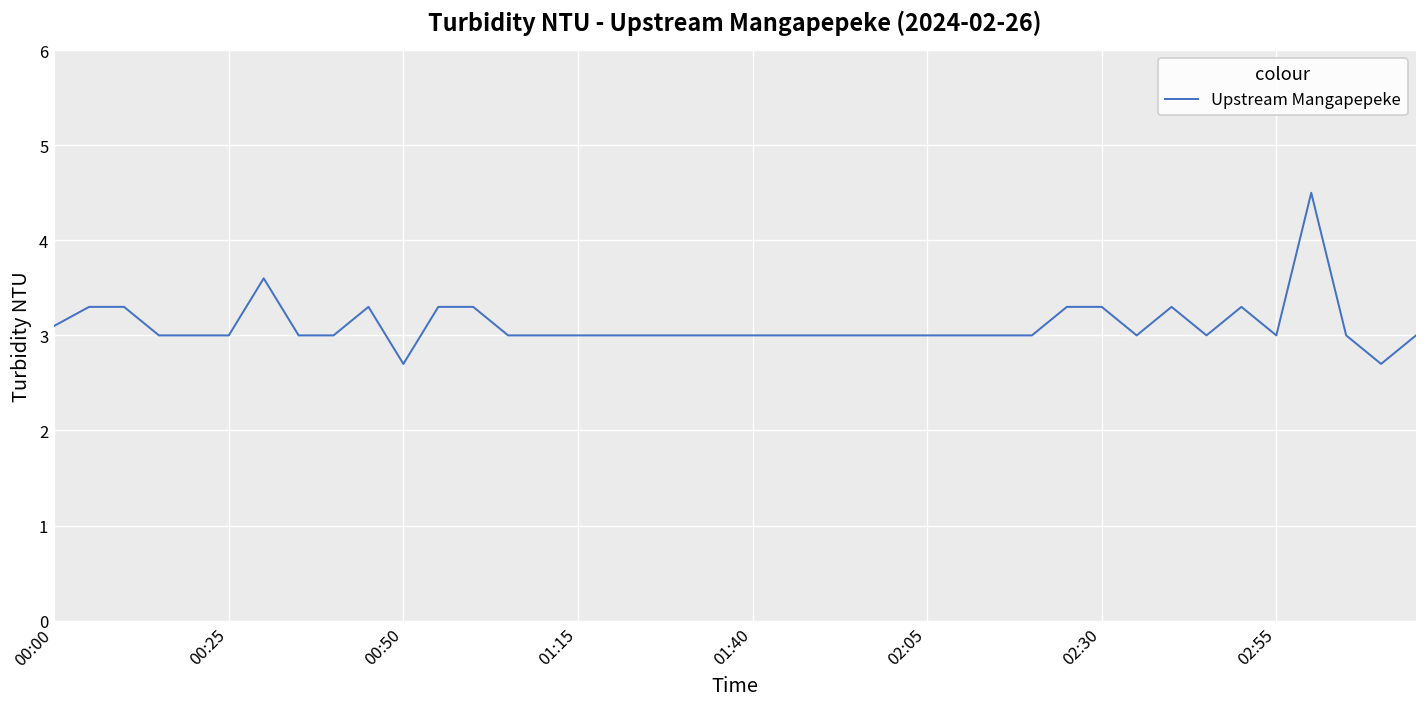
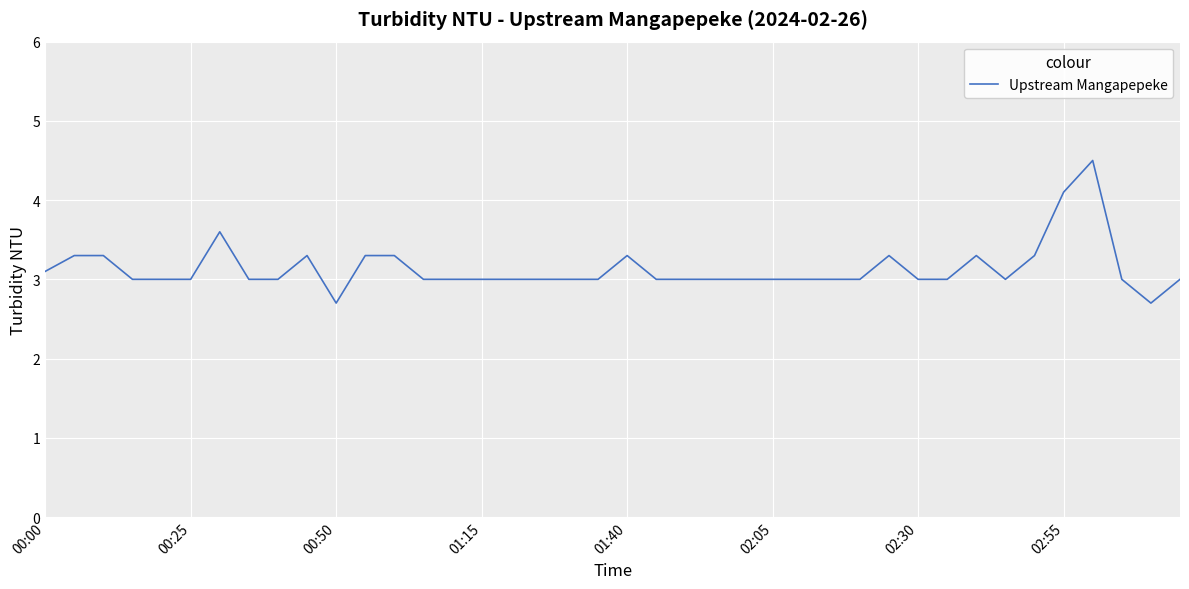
  {
    "00:00": 3.1,
    "00:25": 3.0,
    "00:50": 2.7,
    "01:15": 3.0,
-   "01:40": 3.0,
+   "01:40": 3.3,
    "02:05": 3.0,
-   "02:30": 3.3,
-   "02:55": 3.0
+   "02:30": 3.0,
+   "02:55": 4.1
  }
